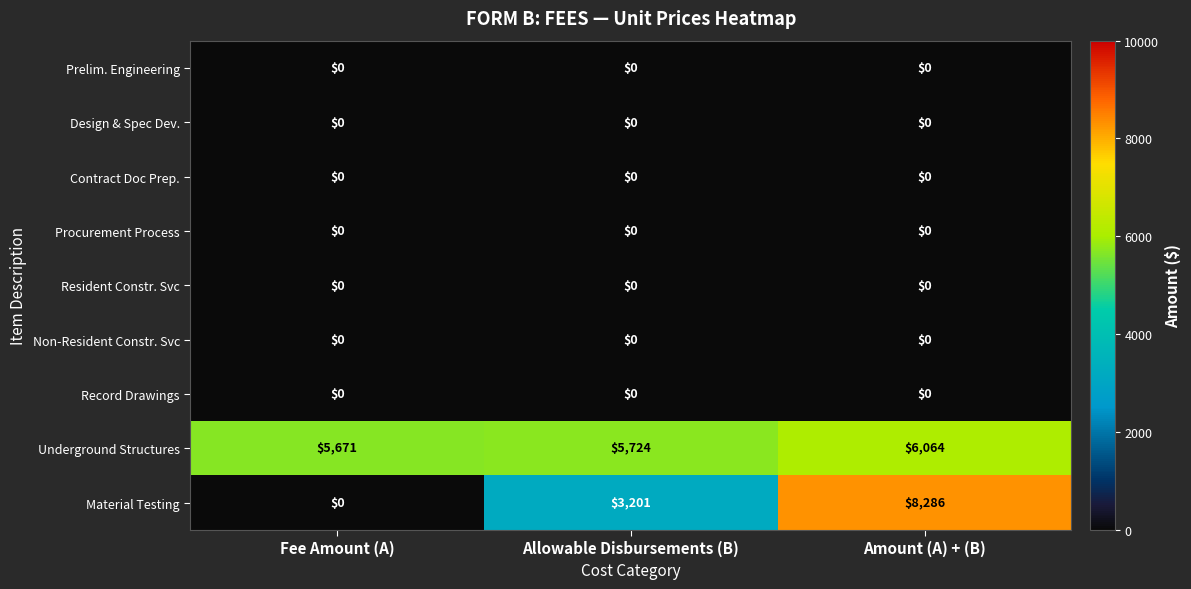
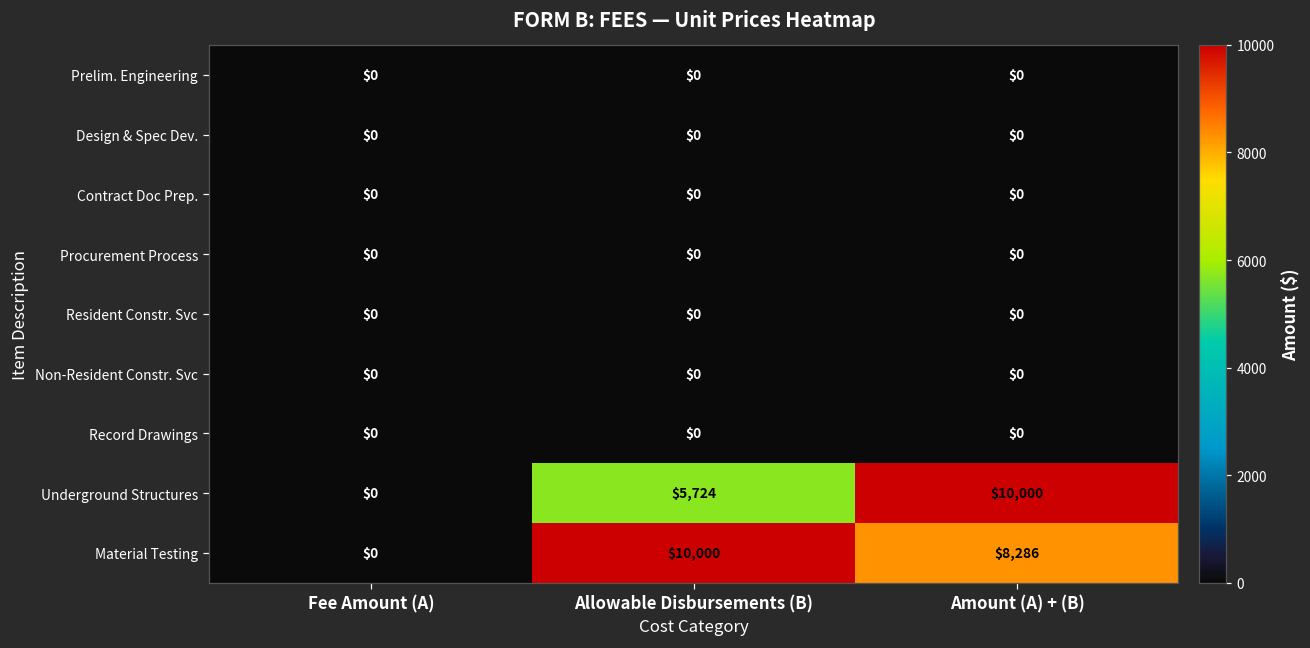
  {
    "Prelim. Engineering": {
      "Fee Amount (A)": "$0",
      "Allowable Disbursements (B)": "$0",
      "Amount (A) + (B)": "$0"
    },
    "Design & Spec Dev.": {
      "Fee Amount (A)": "$0",
      "Allowable Disbursements (B)": "$0",
      "Amount (A) + (B)": "$0"
    },
    "Contract Doc Prep.": {
      "Fee Amount (A)": "$0",
      "Allowable Disbursements (B)": "$0",
      "Amount (A) + (B)": "$0"
    },
    "Procurement Process": {
      "Fee Amount (A)": "$0",
      "Allowable Disbursements (B)": "$0",
      "Amount (A) + (B)": "$0"
    },
    "Resident Constr. Svc": {
      "Fee Amount (A)": "$0",
      "Allowable Disbursements (B)": "$0",
      "Amount (A) + (B)": "$0"
    },
    "Non-Resident Constr. Svc": {
      "Fee Amount (A)": "$0",
      "Allowable Disbursements (B)": "$0",
      "Amount (A) + (B)": "$0"
    },
    "Record Drawings": {
      "Fee Amount (A)": "$0",
      "Allowable Disbursements (B)": "$0",
      "Amount (A) + (B)": "$0"
    },
    "Underground Structures": {
-     "Fee Amount (A)": "$5,671",
+     "Fee Amount (A)": "$0",
      "Allowable Disbursements (B)": "$5,724",
-     "Amount (A) + (B)": "$6,064"
+     "Amount (A) + (B)": "$10,000"
    },
    "Material Testing": {
      "Fee Amount (A)": "$0",
-     "Allowable Disbursements (B)": "$3,201",
+     "Allowable Disbursements (B)": "$10,000",
      "Amount (A) + (B)": "$8,286"
    }
  }
